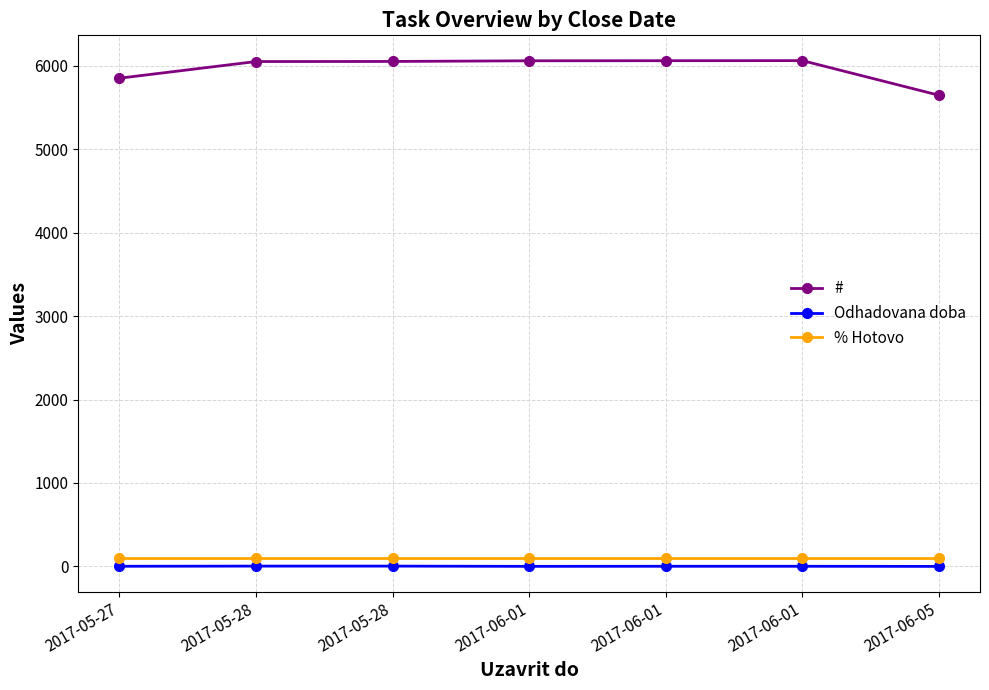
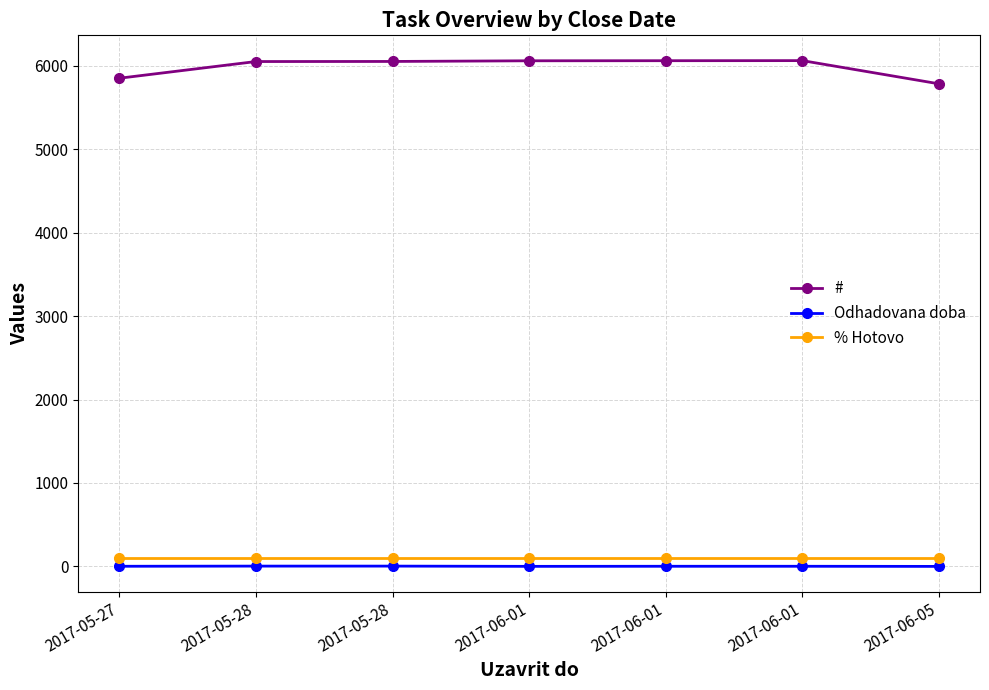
  {
    "#": {
      "2017-05-27": 5800,
-     "2017-06-05": 5600
+     "2017-06-05": 5800
    },
    "Odhadovana doba": {
      "2017-05-27": 0,
      "2017-06-05": 0
    },
    "% Hotovo": {
      "2017-05-27": 100,
      "2017-06-05": 100
    }
  }
